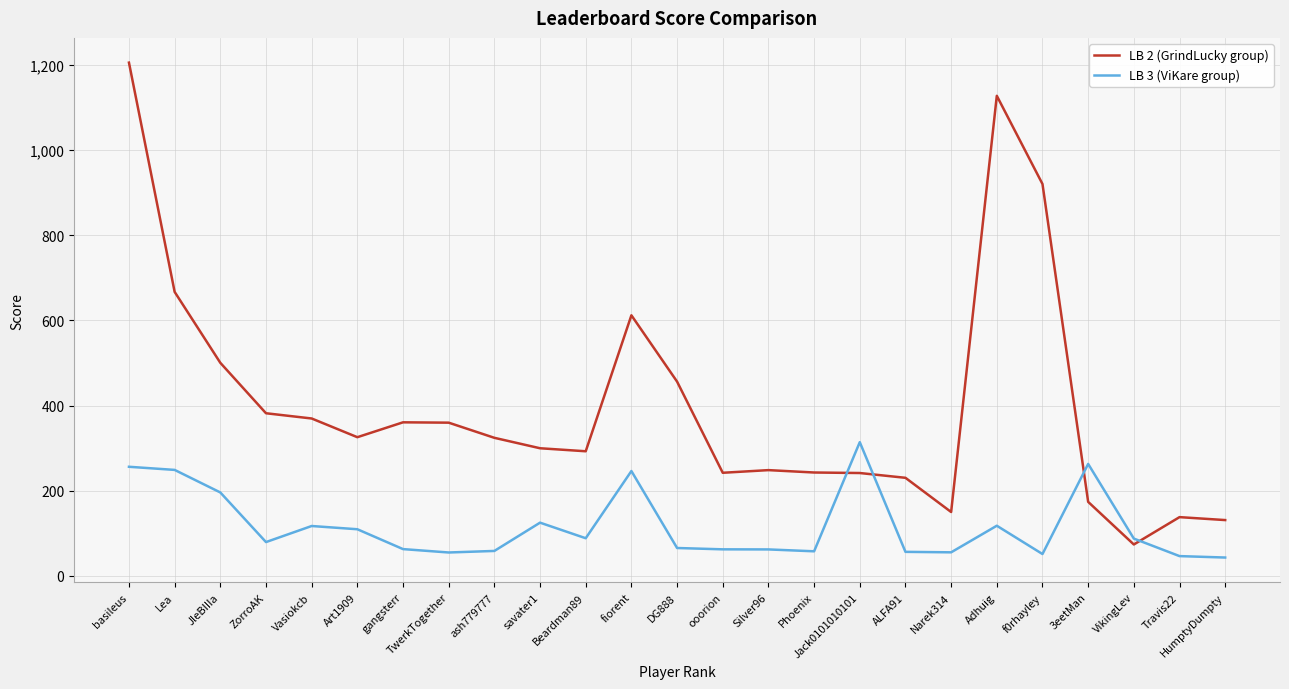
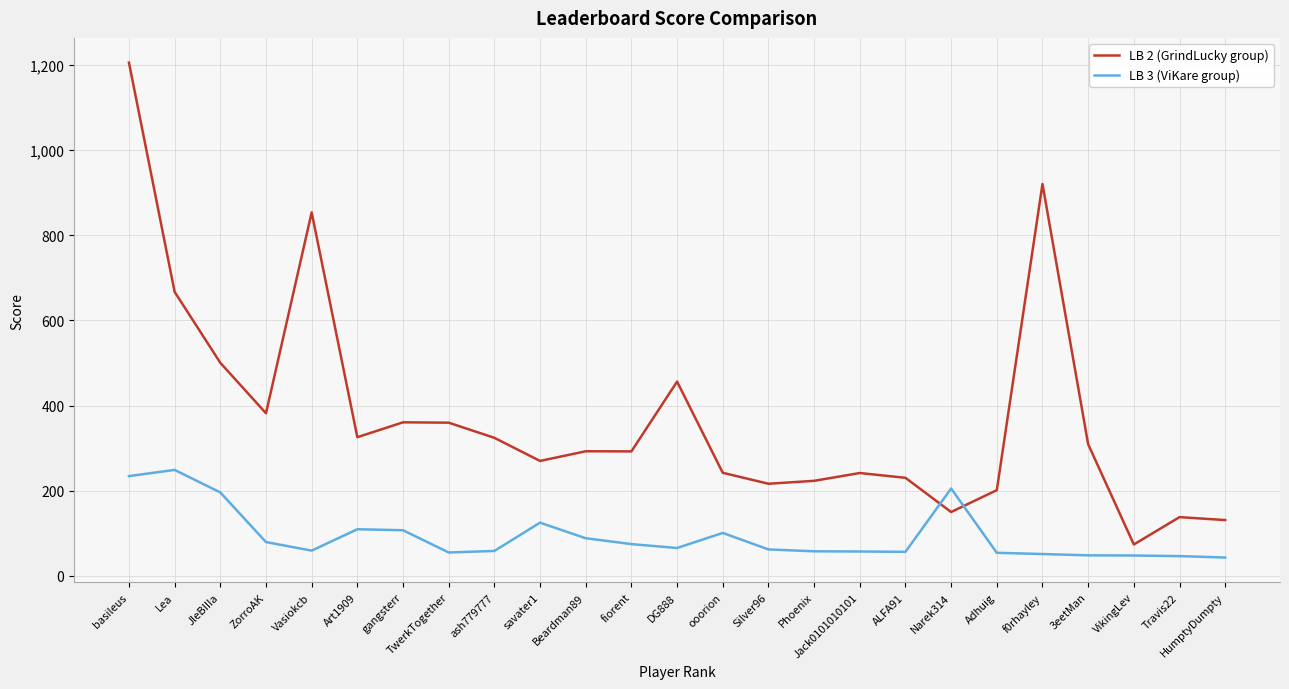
  {
    "LB 2 (GrindLucky group)": {
      "basileus": "1,210",
      "Lea": "670",
      "JleBIIIa": "500",
      "ZorroAK": "380",
-     "Vasiokcb": "370",
+     "Vasiokcb": "850",
      "Art1909": "330",
      "gangsterr": "360",
      "TwerkTogether": "360",
      "ash779777": "320",
-     "savater1": "300",
+     "savater1": "270",
      "Beardman89": "290",
-     "fiorent": "610",
+     "fiorent": "290",
      "DG888": "460",
      "ooorion": "240",
-     "Silver96": "250",
-     "Phoenix": "240",
+     "Silver96": "220",
+     "Phoenix": "220",
      "Jack0101010101": "240",
      "ALFA91": "230",
      "Narek314": "150",
-     "Adhuig": "1,130",
+     "Adhuig": "200",
      "f0rhayley": "920",
-     "3eetMan": "170",
+     "3eetMan": "310",
      "VikingLev": "70",
      "Travis22": "140",
      "HumptyDumpty": "130"
    },
    "LB 3 (ViKare group)": {
-     "basileus": "260",
+     "basileus": "230",
      "Lea": "250",
      "JleBIIIa": "200",
      "ZorroAK": "80",
-     "Vasiokcb": "120",
+     "Vasiokcb": "60",
      "Art1909": "110",
-     "gangsterr": "60",
+     "gangsterr": "110",
      "TwerkTogether": "50",
      "ash779777": "60",
      "savater1": "120",
      "Beardman89": "90",
-     "fiorent": "250",
+     "fiorent": "70",
      "DG888": "70",
-     "ooorion": "60",
+     "ooorion": "100",
      "Silver96": "60",
      "Phoenix": "60",
-     "Jack0101010101": "310",
+     "Jack0101010101": "60",
      "ALFA91": "60",
-     "Narek314": "60",
-     "Adhuig": "120",
+     "Narek314": "210",
+     "Adhuig": "50",
      "f0rhayley": "50",
-     "3eetMan": "260",
-     "VikingLev": "90",
+     "3eetMan": "50",
+     "VikingLev": "50",
      "Travis22": "50",
      "HumptyDumpty": "40"
    }
  }
